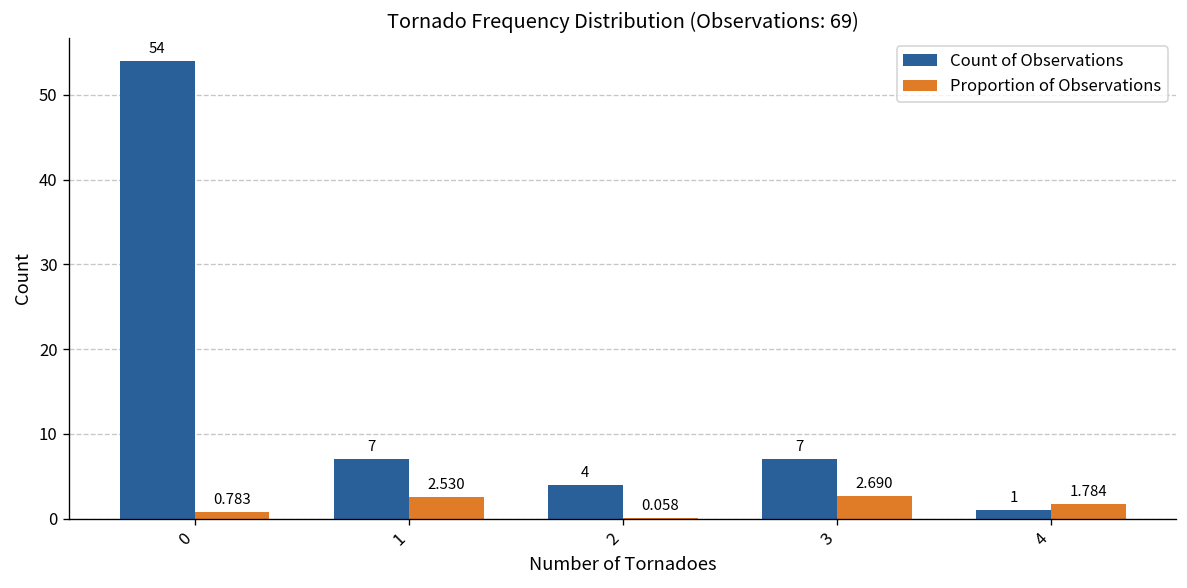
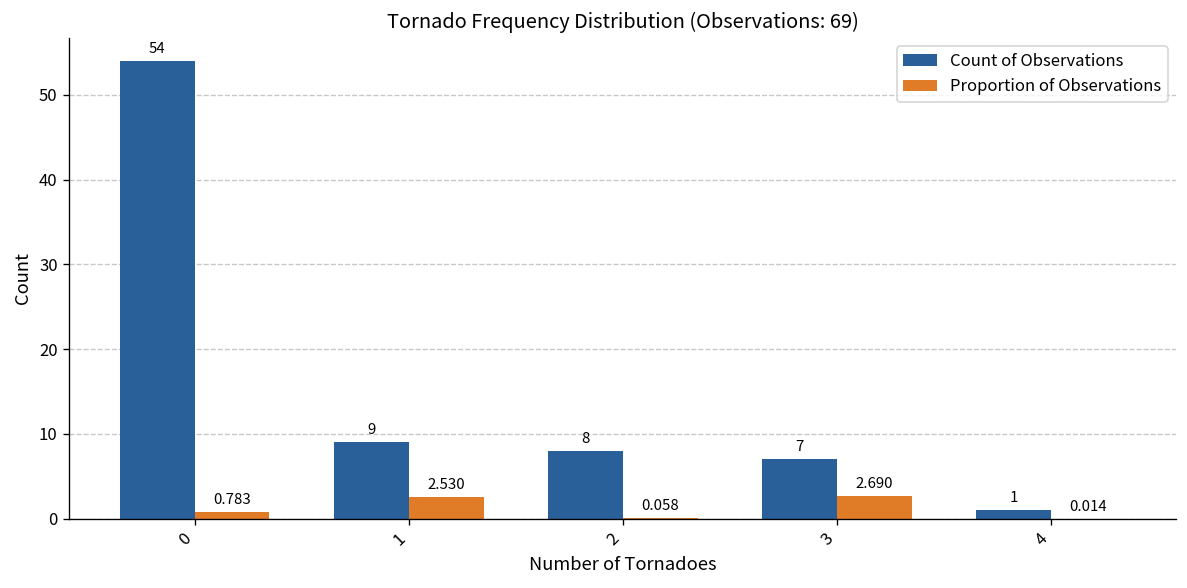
  {
    "Count of Observations": {
      "0": 54,
-     "1": 7,
-     "2": 4,
+     "1": 9,
+     "2": 8,
      "3": 7,
      "4": 1
    },
    "Proportion of Observations": {
      "0": 0.783,
      "1": 2.530,
      "2": 0.058,
      "3": 2.690,
-     "4": 1.784
+     "4": 0.014
    }
  }
